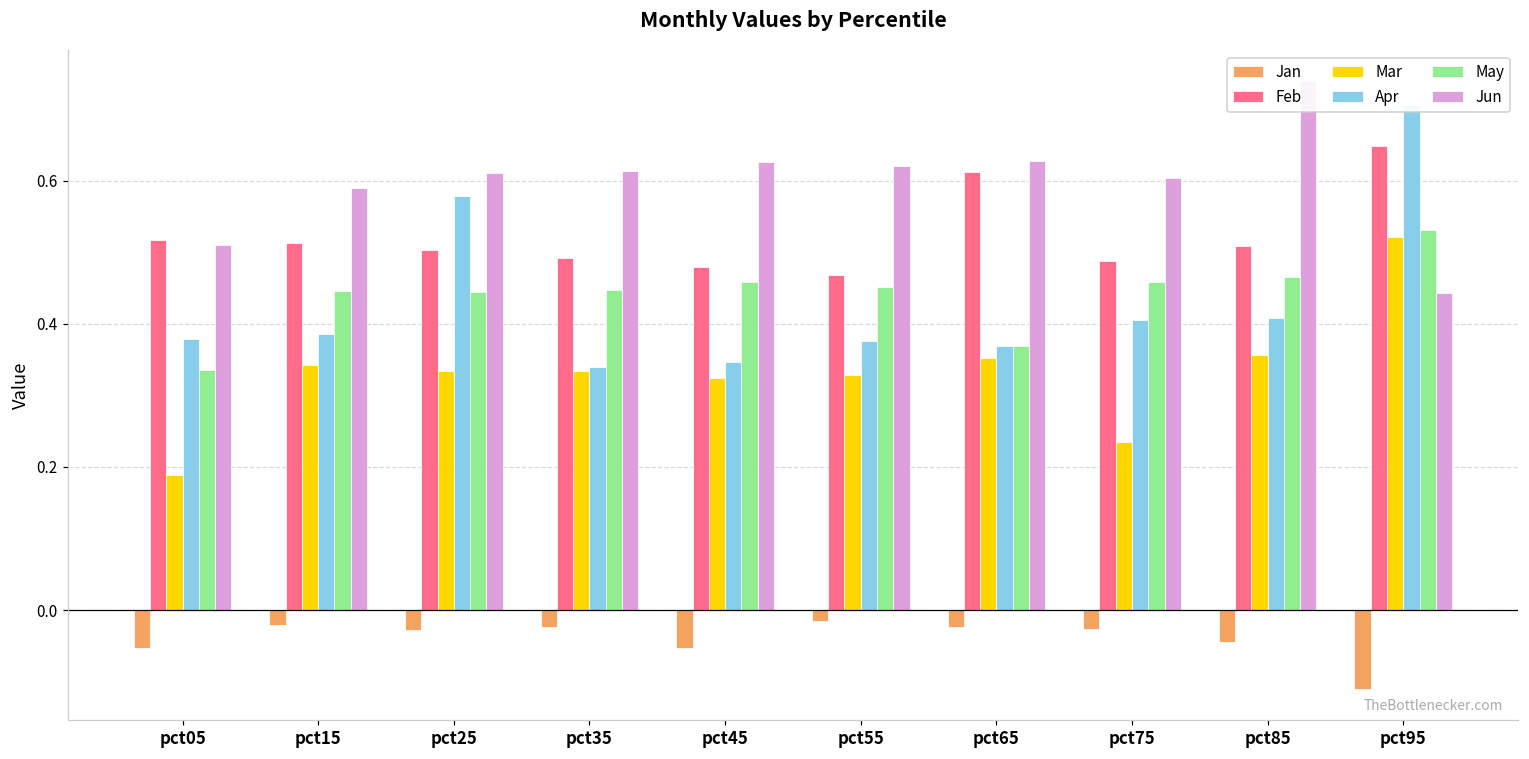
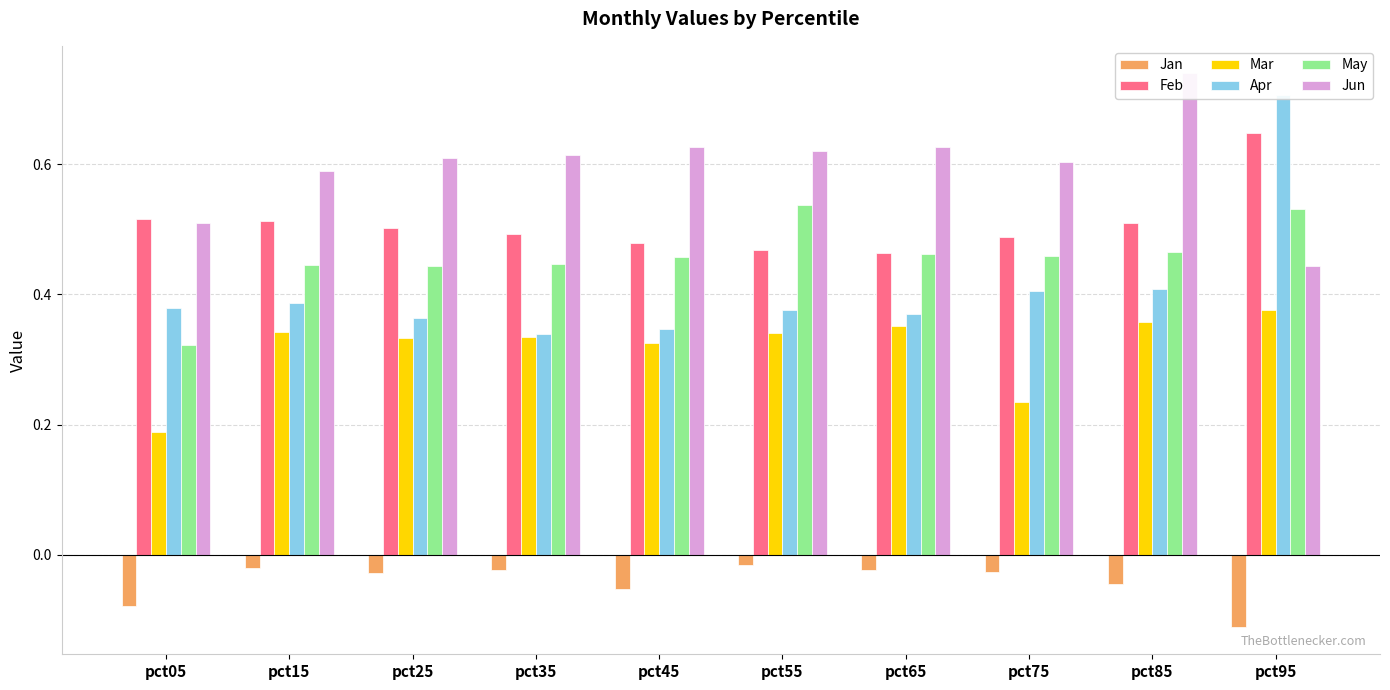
  {
    "Jan": {
-     "pct05": -0.05,
+     "pct05": -0.08,
      "pct15": -0.02,
      "pct25": -0.03,
      "pct35": -0.02,
      "pct45": -0.05,
      "pct55": -0.02,
      "pct65": -0.02,
      "pct75": -0.03,
      "pct85": -0.05,
      "pct95": -0.11
    },
    "Feb": {
      "pct05": 0.52,
      "pct15": 0.51,
      "pct25": 0.50,
      "pct35": 0.49,
      "pct45": 0.48,
      "pct55": 0.47,
-     "pct65": 0.61,
+     "pct65": 0.46,
      "pct75": 0.49,
      "pct85": 0.51,
      "pct95": 0.65
    },
    "Mar": {
      "pct05": 0.19,
      "pct15": 0.34,
      "pct25": 0.33,
      "pct35": 0.33,
      "pct45": 0.32,
-     "pct55": 0.33,
+     "pct55": 0.34,
      "pct65": 0.35,
      "pct75": 0.23,
      "pct85": 0.36,
-     "pct95": 0.52
+     "pct95": 0.38
    },
    "Apr": {
      "pct05": 0.38,
      "pct15": 0.39,
-     "pct25": 0.58,
+     "pct25": 0.36,
      "pct35": 0.34,
      "pct45": 0.35,
      "pct55": 0.38,
      "pct65": 0.37,
      "pct75": 0.41,
      "pct85": 0.41
    },
    "May": {
-     "pct05": 0.34,
+     "pct05": 0.32,
      "pct15": 0.45,
      "pct25": 0.44,
      "pct35": 0.45,
      "pct45": 0.46,
-     "pct55": 0.45,
-     "pct65": 0.37,
+     "pct55": 0.54,
+     "pct65": 0.46,
      "pct75": 0.46,
      "pct85": 0.47,
      "pct95": 0.53
    },
    "Jun": {
      "pct05": 0.51,
      "pct15": 0.59,
      "pct25": 0.61,
      "pct35": 0.61,
      "pct45": 0.63,
      "pct55": 0.62,
      "pct65": 0.63,
      "pct75": 0.60,
      "pct95": 0.44
    }
  }
